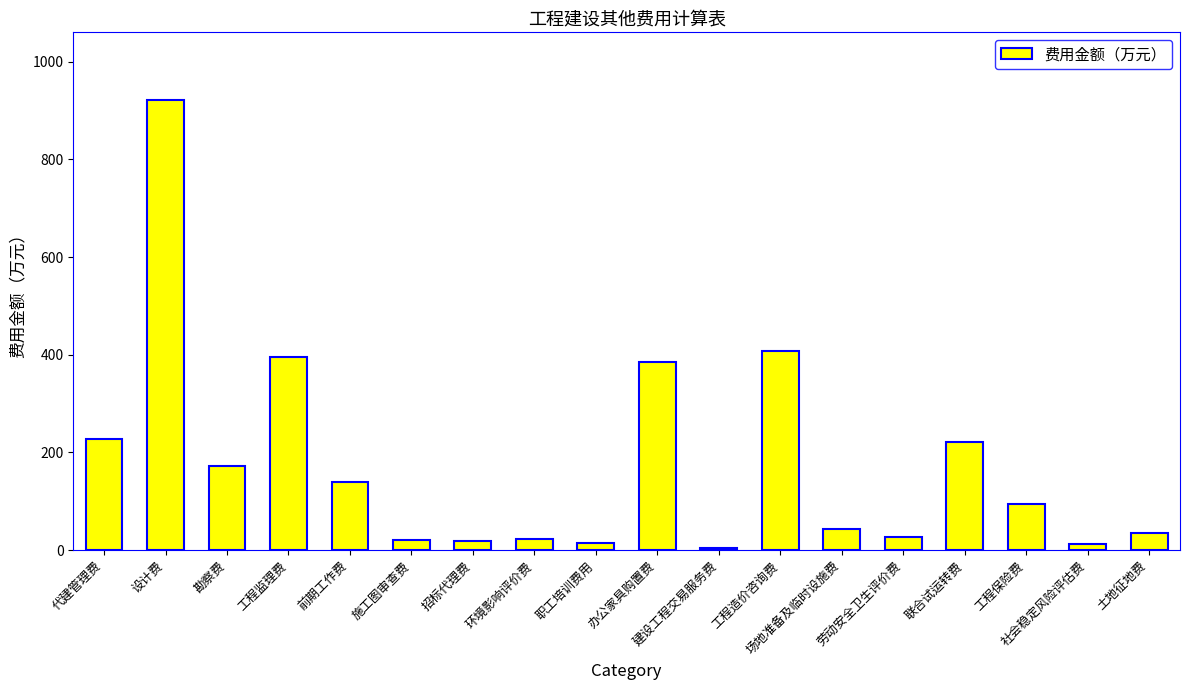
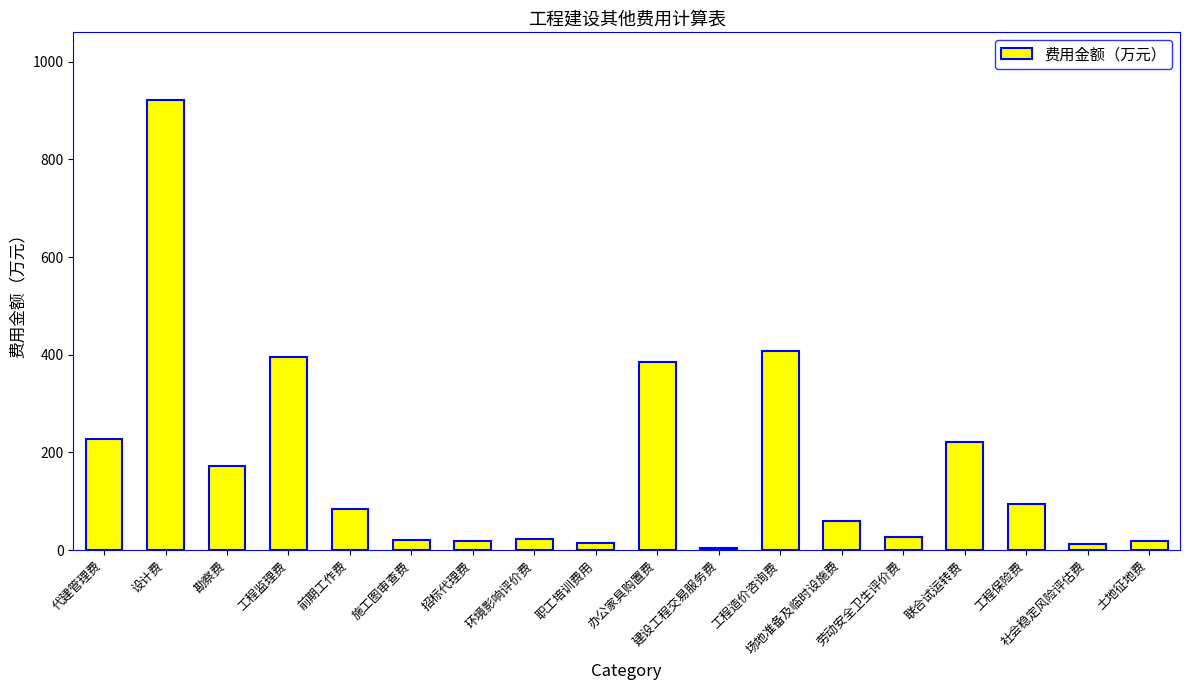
  {
    "代建管理费": 230,
    "设计费": 920,
    "勘察费": 170,
    "工程监理费": 400,
-   "前期工作费": 140,
+   "前期工作费": 80,
    "施工图审查费": 20,
    "招标代理费": 20,
    "环境影响评价费": 20,
    "职工培训费用": 10,
    "办公家具购置费": 380,
    "工程造价咨询费": 410,
-   "场地准备及临时设施费": 40,
+   "场地准备及临时设施费": 60,
    "劳动安全卫生评价费": 30,
    "联合试运转费": 220,
    "工程保险费": 100,
    "社会稳定风险评估费": 10,
-   "土地征地费": 40
+   "土地征地费": 20
  }
